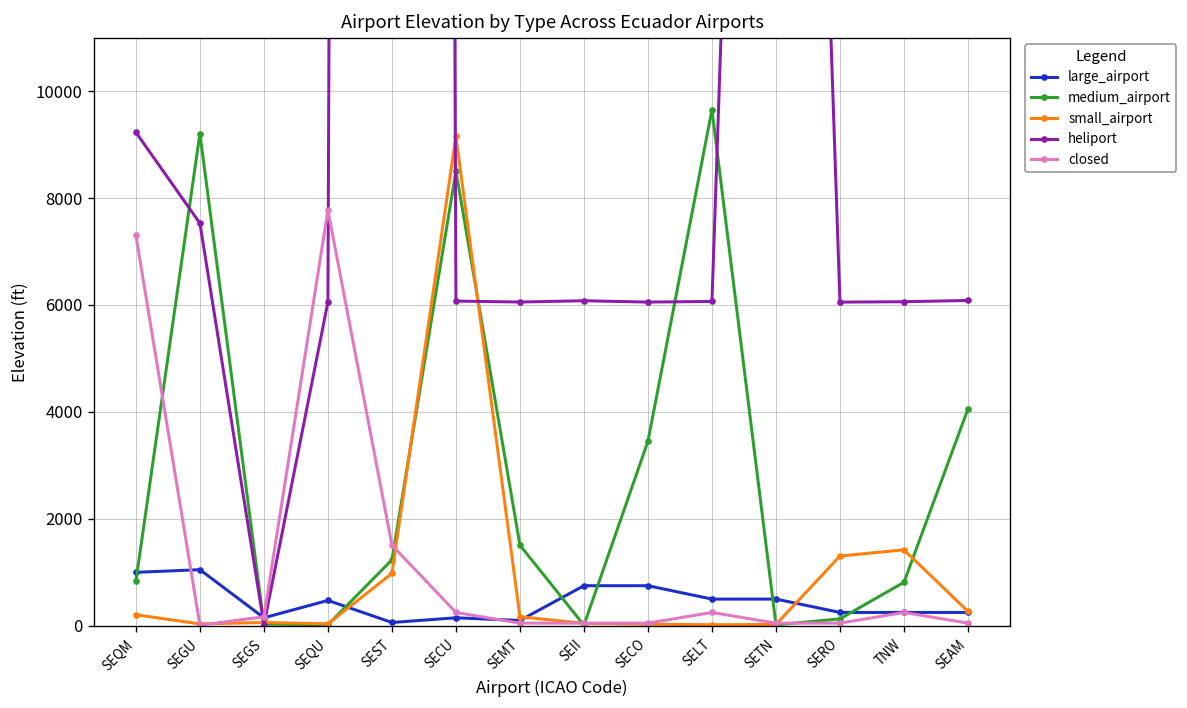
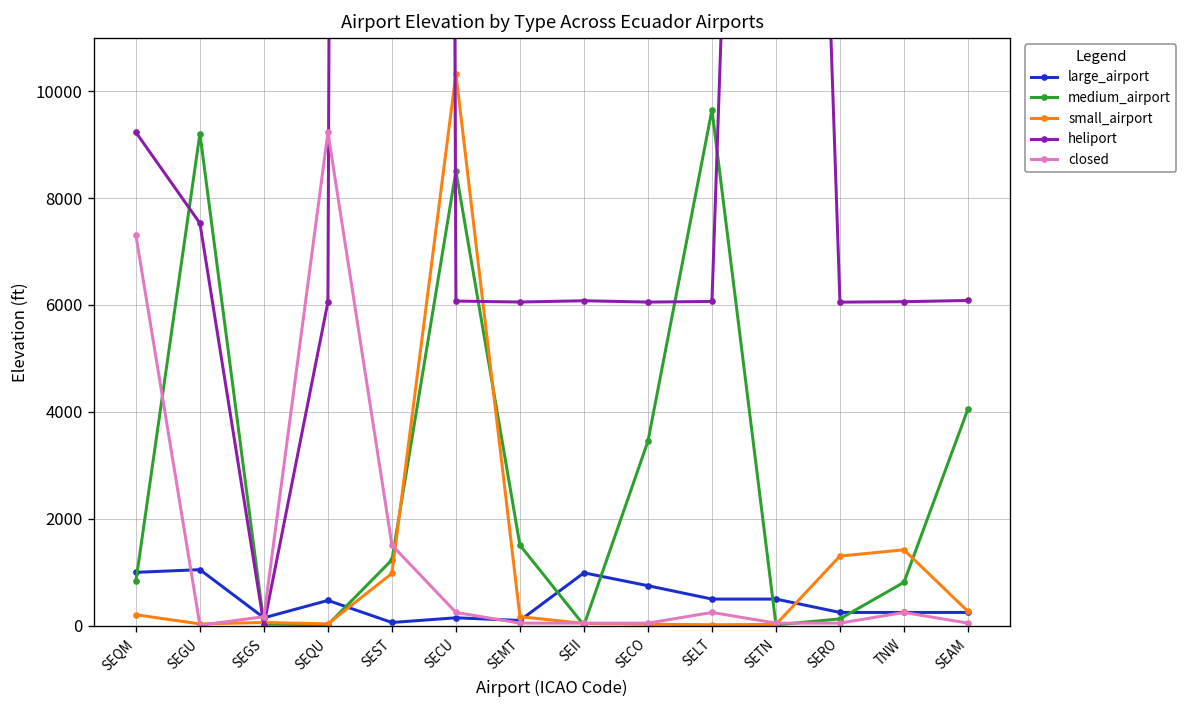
  {
    "large_airport": {
      "SEQM": 1000,
      "SEGU": 1100,
      "SEQU": 500,
      "SEST": 100,
      "SECU": 200,
-     "SEII": 800,
+     "SEII": 1000,
      "SECO": 800,
      "SELT": 500,
      "SETN": 500,
      "SERO": 300
    },
    "medium_airport": {
      "SEQM": 800,
      "SEGU": 9200,
      "SEST": 1200,
      "SECU": 8500,
      "SEMT": 1500,
      "SECO": 3500,
      "SELT": 9600,
      "SERO": 100,
      "TNW": 800,
      "SEAM": 4100
    },
    "small_airport": {
      "SEQM": 200,
      "SEST": 1000,
-     "SECU": 9200,
+     "SECU": 10300,
      "SEMT": 200,
      "SELT": 0,
      "SERO": 1300,
      "TNW": 1400
    },
    "heliport": {
      "SEQM": 9200,
      "SEGU": 7500,
      "SEQU": 6100,
      "SECU": 6100,
      "SEMT": 6100,
      "SEII": 6100,
      "SECO": 6100,
      "SELT": 6100,
      "SERO": 6100,
      "TNW": 6100,
      "SEAM": 6100
    },
    "closed": {
      "SEQM": 7300,
-     "SEQU": 7800,
+     "SEQU": 9200,
      "SEST": 1500,
      "SECU": 300,
      "SELT": 300,
      "SERO": 100,
      "SEAM": 100
    }
  }
